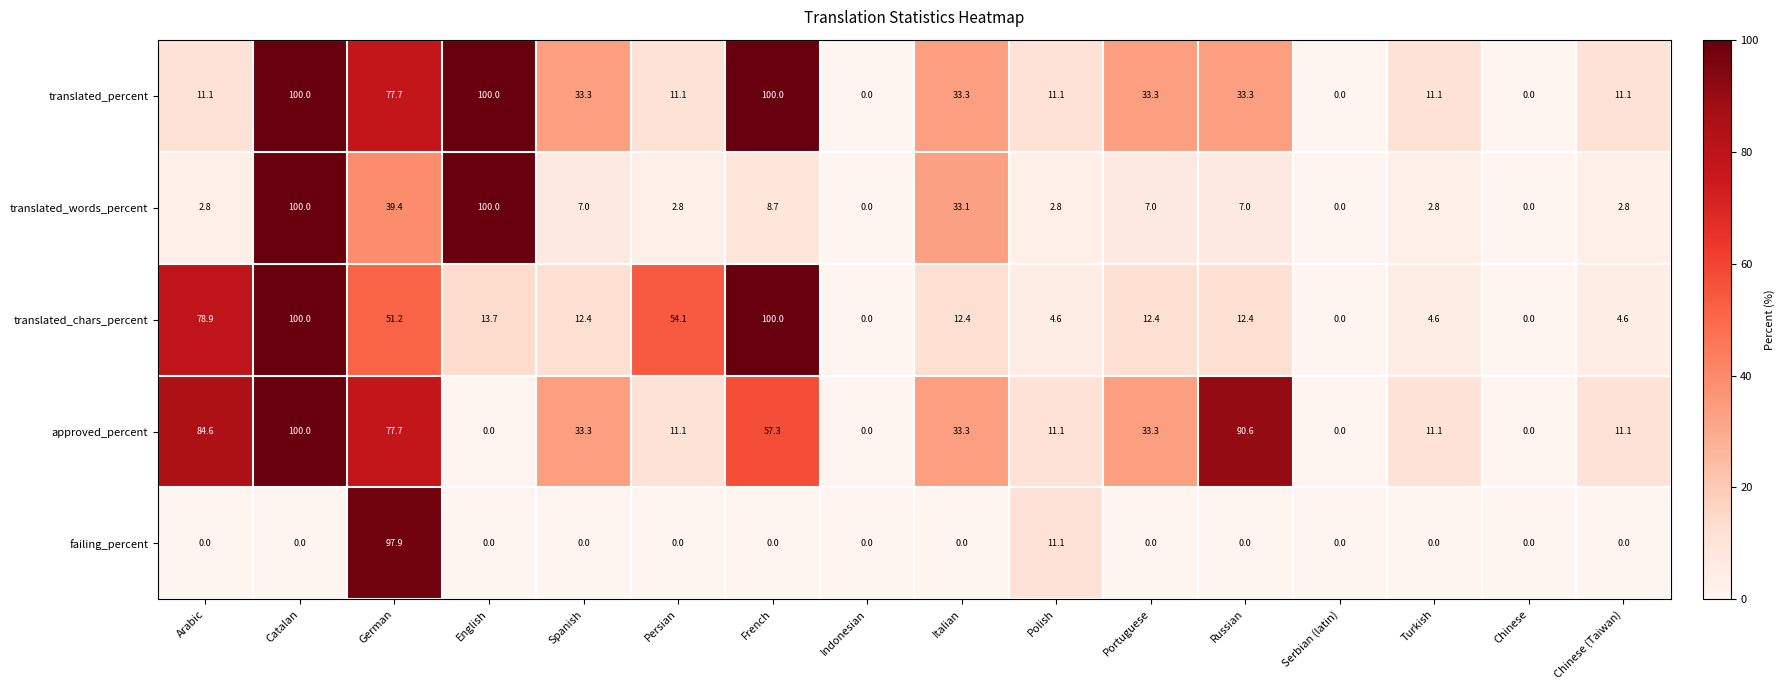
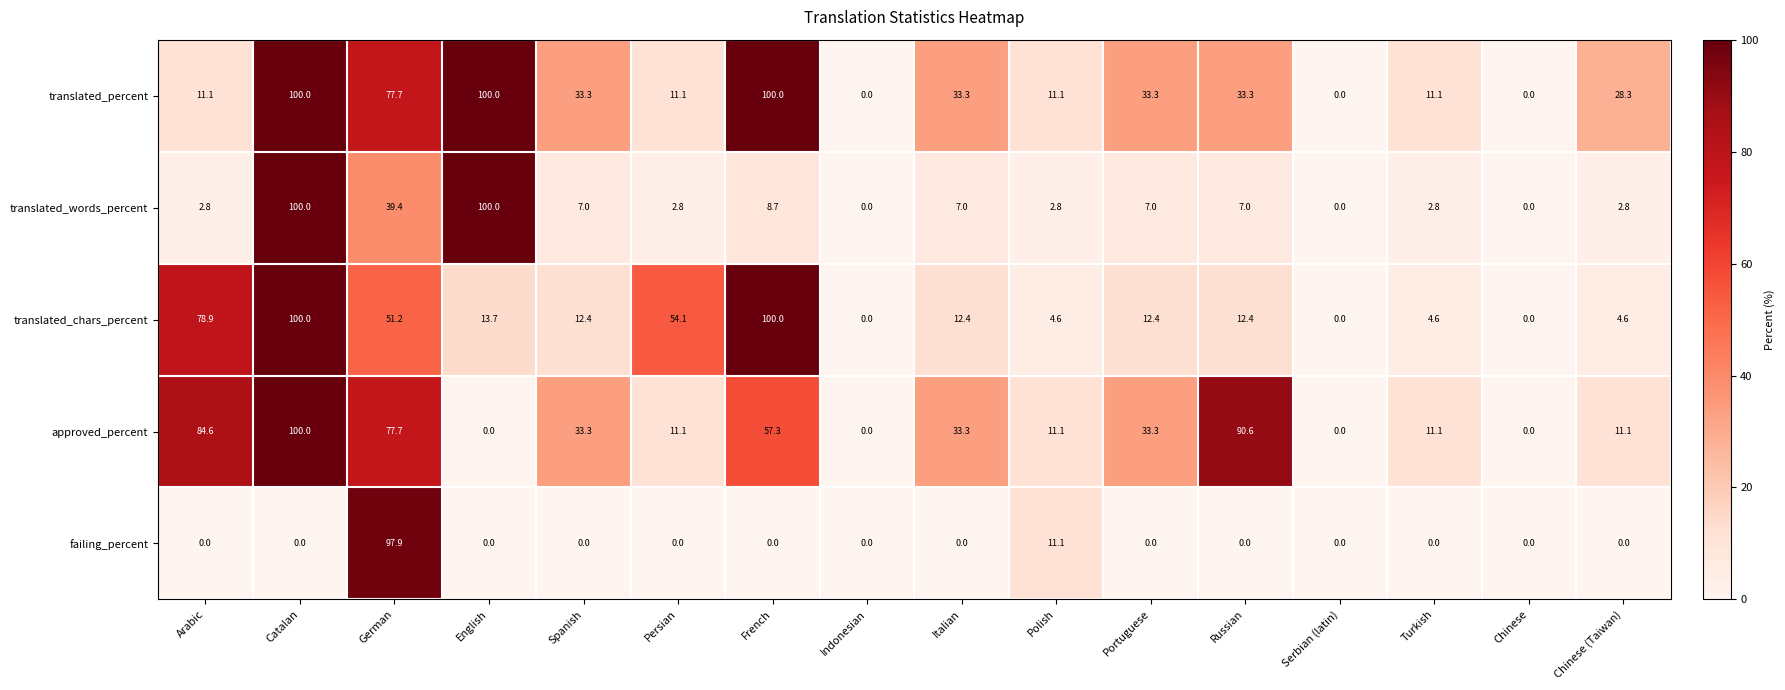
  {
    "translated_percent": {
      "Arabic": 11.1,
      "Catalan": 100.0,
      "German": 77.7,
      "English": 100.0,
      "Spanish": 33.3,
      "Persian": 11.1,
      "French": 100.0,
      "Indonesian": 0.0,
      "Italian": 33.3,
      "Polish": 11.1,
      "Portuguese": 33.3,
      "Russian": 33.3,
      "Serbian (latin)": 0.0,
      "Turkish": 11.1,
      "Chinese": 0.0,
-     "Chinese (Taiwan)": 11.1
+     "Chinese (Taiwan)": 28.3
    },
    "translated_words_percent": {
      "Arabic": 2.8,
      "Catalan": 100.0,
      "German": 39.4,
      "English": 100.0,
      "Spanish": 7.0,
      "Persian": 2.8,
      "French": 8.7,
      "Indonesian": 0.0,
-     "Italian": 33.1,
+     "Italian": 7.0,
      "Polish": 2.8,
      "Portuguese": 7.0,
      "Russian": 7.0,
      "Serbian (latin)": 0.0,
      "Turkish": 2.8,
      "Chinese": 0.0,
      "Chinese (Taiwan)": 2.8
    },
    "translated_chars_percent": {
      "Arabic": 78.9,
      "Catalan": 100.0,
      "German": 51.2,
      "English": 13.7,
      "Spanish": 12.4,
      "Persian": 54.1,
      "French": 100.0,
      "Indonesian": 0.0,
      "Italian": 12.4,
      "Polish": 4.6,
      "Portuguese": 12.4,
      "Russian": 12.4,
      "Serbian (latin)": 0.0,
      "Turkish": 4.6,
      "Chinese": 0.0,
      "Chinese (Taiwan)": 4.6
    },
    "approved_percent": {
      "Arabic": 84.6,
      "Catalan": 100.0,
      "German": 77.7,
      "English": 0.0,
      "Spanish": 33.3,
      "Persian": 11.1,
      "French": 57.3,
      "Indonesian": 0.0,
      "Italian": 33.3,
      "Polish": 11.1,
      "Portuguese": 33.3,
      "Russian": 90.6,
      "Serbian (latin)": 0.0,
      "Turkish": 11.1,
      "Chinese": 0.0,
      "Chinese (Taiwan)": 11.1
    },
    "failing_percent": {
      "Arabic": 0.0,
      "Catalan": 0.0,
      "German": 97.9,
      "English": 0.0,
      "Spanish": 0.0,
      "Persian": 0.0,
      "French": 0.0,
      "Indonesian": 0.0,
      "Italian": 0.0,
      "Polish": 11.1,
      "Portuguese": 0.0,
      "Russian": 0.0,
      "Serbian (latin)": 0.0,
      "Turkish": 0.0,
      "Chinese": 0.0,
      "Chinese (Taiwan)": 0.0
    }
  }
